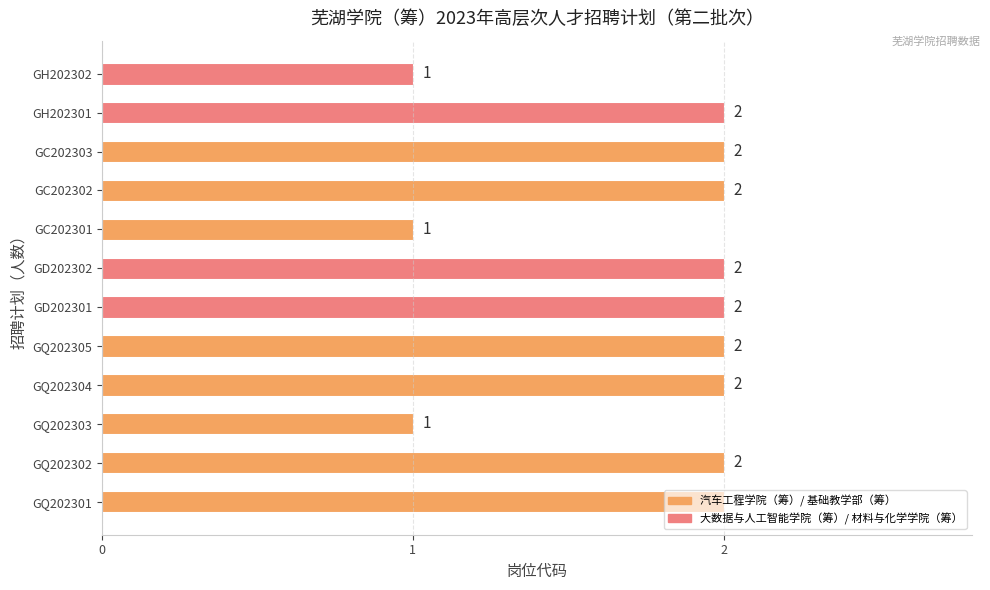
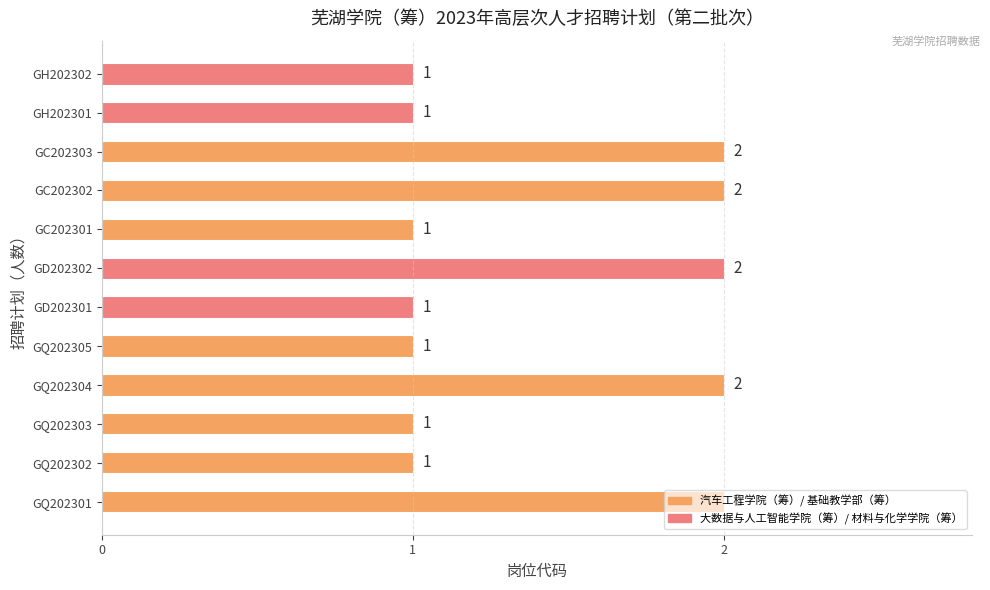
  {
    "GH202302": 1,
-   "GH202301": 2,
+   "GH202301": 1,
    "GC202303": 2,
    "GC202302": 2,
    "GC202301": 1,
    "GD202302": 2,
-   "GD202301": 2,
-   "GQ202305": 2,
+   "GD202301": 1,
+   "GQ202305": 1,
    "GQ202304": 2,
    "GQ202303": 1,
-   "GQ202302": 2
+   "GQ202302": 1
  }
